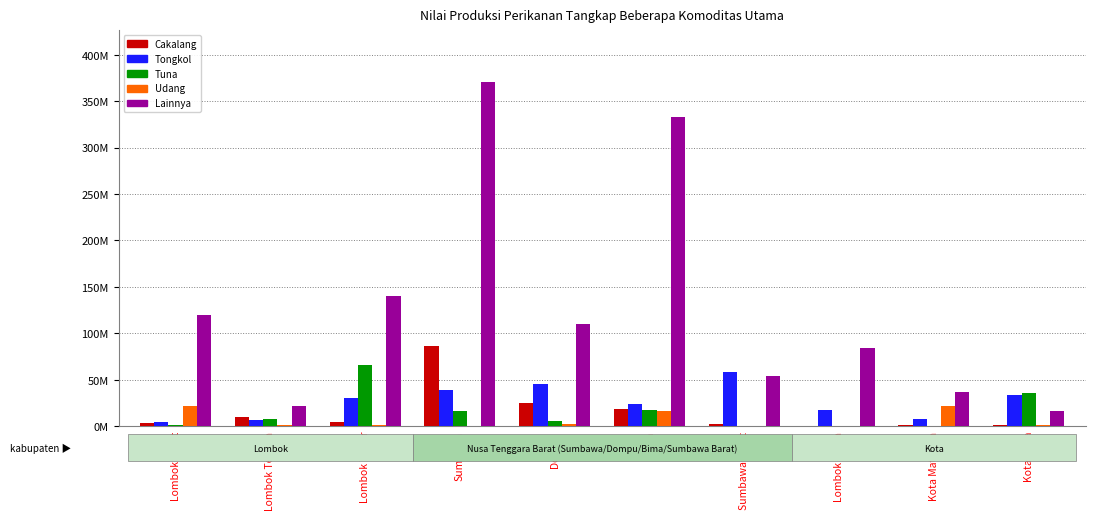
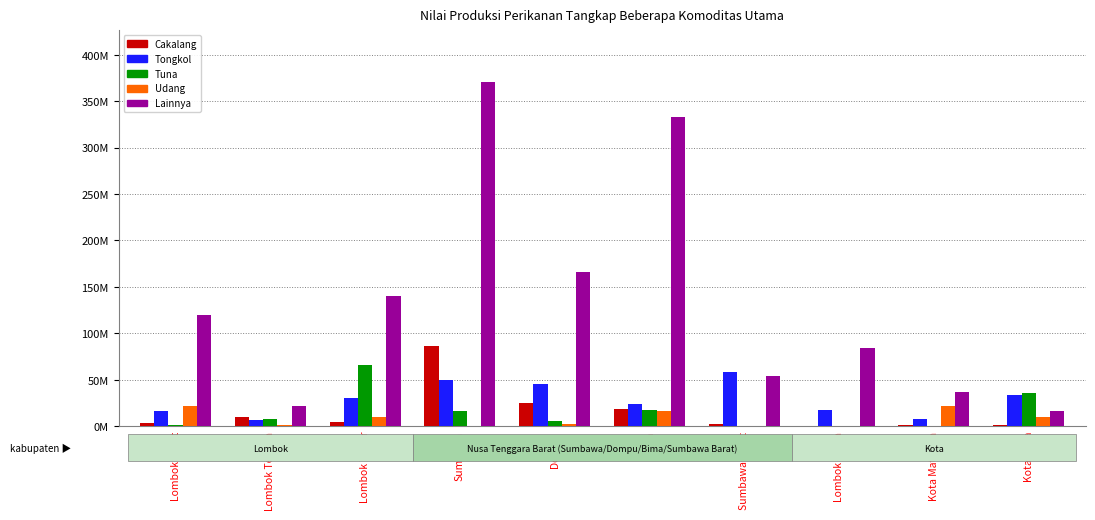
  {
    "Cakalang": {
      "Lombok Barat": 0,
      "Lombok Tengah": 10000000,
      "Lombok Timur": 0,
      "Sumbawa": 90000000,
      "Dompu": 20000000,
      "Bima": 20000000
    },
    "Tongkol": {
-     "Lombok Barat": 0,
+     "Lombok Barat": 20000000,
      "Lombok Tengah": 10000000,
      "Lombok Timur": 30000000,
-     "Sumbawa": 40000000,
+     "Sumbawa": 50000000,
      "Dompu": 50000000,
      "Bima": 20000000,
      "Sumbawa Barat": 60000000,
      "Lombok Utara": 20000000,
      "Kota Mataram": 10000000,
      "Kota Bima": 30000000
    },
    "Tuna": {
      "Lombok Tengah": 10000000,
      "Lombok Timur": 70000000,
      "Sumbawa": 20000000,
      "Dompu": 10000000,
      "Bima": 20000000,
      "Kota Bima": 40000000
    },
    "Udang": {
      "Lombok Barat": 20000000,
-     "Lombok Timur": 0,
+     "Lombok Timur": 10000000,
      "Sumbawa": 0,
      "Bima": 20000000,
      "Sumbawa Barat": 0,
      "Lombok Utara": 0,
      "Kota Mataram": 20000000,
-     "Kota Bima": 0
+     "Kota Bima": 10000000
    },
    "Lainnya": {
      "Lombok Barat": 120000000,
      "Lombok Tengah": 20000000,
      "Lombok Timur": 140000000,
      "Sumbawa": 370000000,
-     "Dompu": 110000000,
+     "Dompu": 170000000,
      "Bima": 330000000,
      "Sumbawa Barat": 50000000,
      "Lombok Utara": 80000000,
      "Kota Mataram": 40000000,
      "Kota Bima": 20000000
    }
  }
